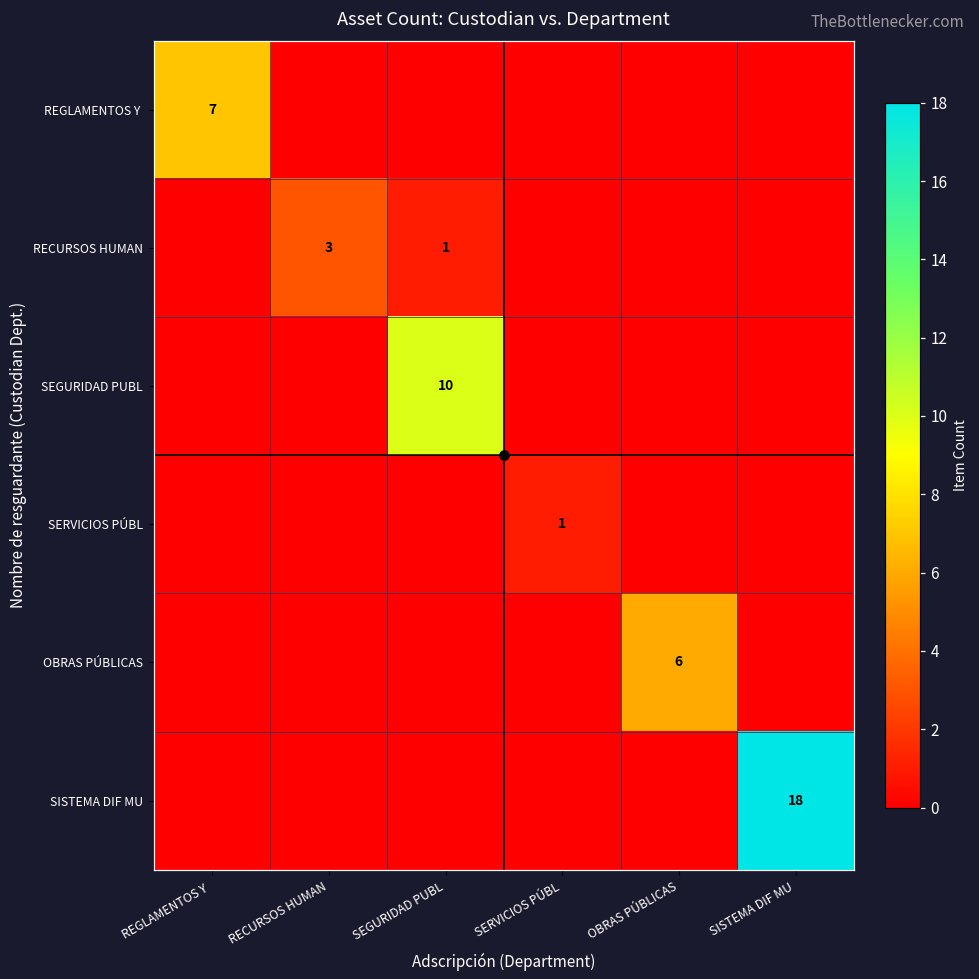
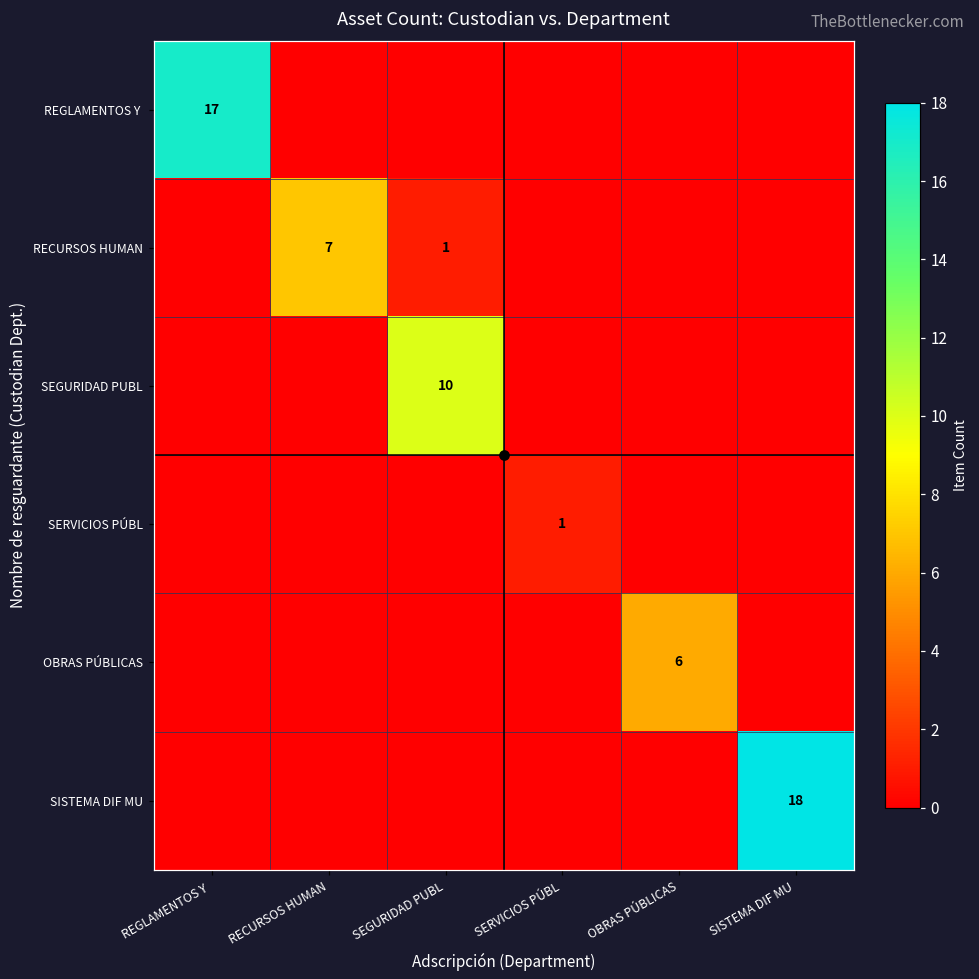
  {
    "REGLAMENTOS Y": {
-     "REGLAMENTOS Y": 7
+     "REGLAMENTOS Y": 17
    },
    "RECURSOS HUMAN": {
-     "RECURSOS HUMAN": 3,
+     "RECURSOS HUMAN": 7,
      "SEGURIDAD PUBL": 1
    },
    "SEGURIDAD PUBL": {
      "SEGURIDAD PUBL": 10
    },
    "SERVICIOS PÚBL": {
      "SERVICIOS PÚBL": 1
    },
    "OBRAS PÚBLICAS": {
      "OBRAS PÚBLICAS": 6
    },
    "SISTEMA DIF MU": {
      "SISTEMA DIF MU": 18
    }
  }
